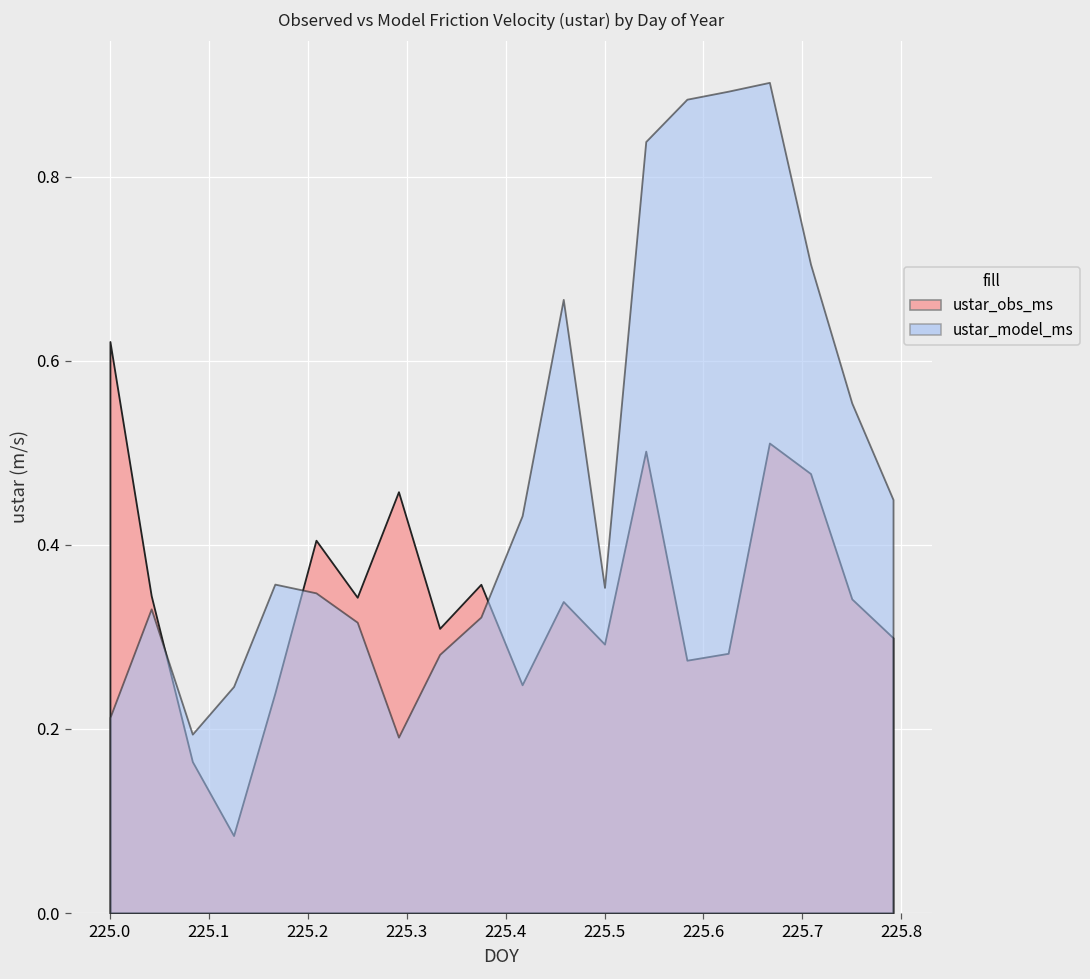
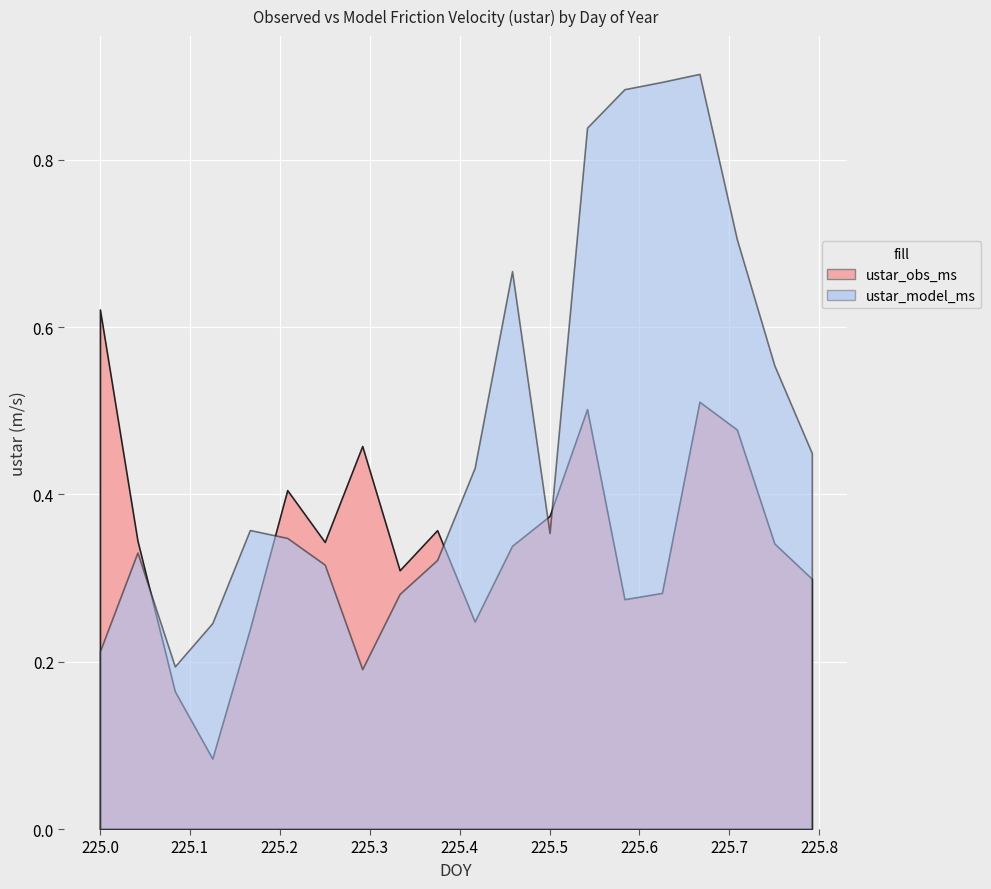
  {
    "ustar_obs_ms": {
      "225.0": 0.62,
-     "225.5": 0.29
+     "225.5": 0.37
    },
    "ustar_model_ms": {
      "225.0": 0.21,
      "225.5": 0.35
    }
  }
